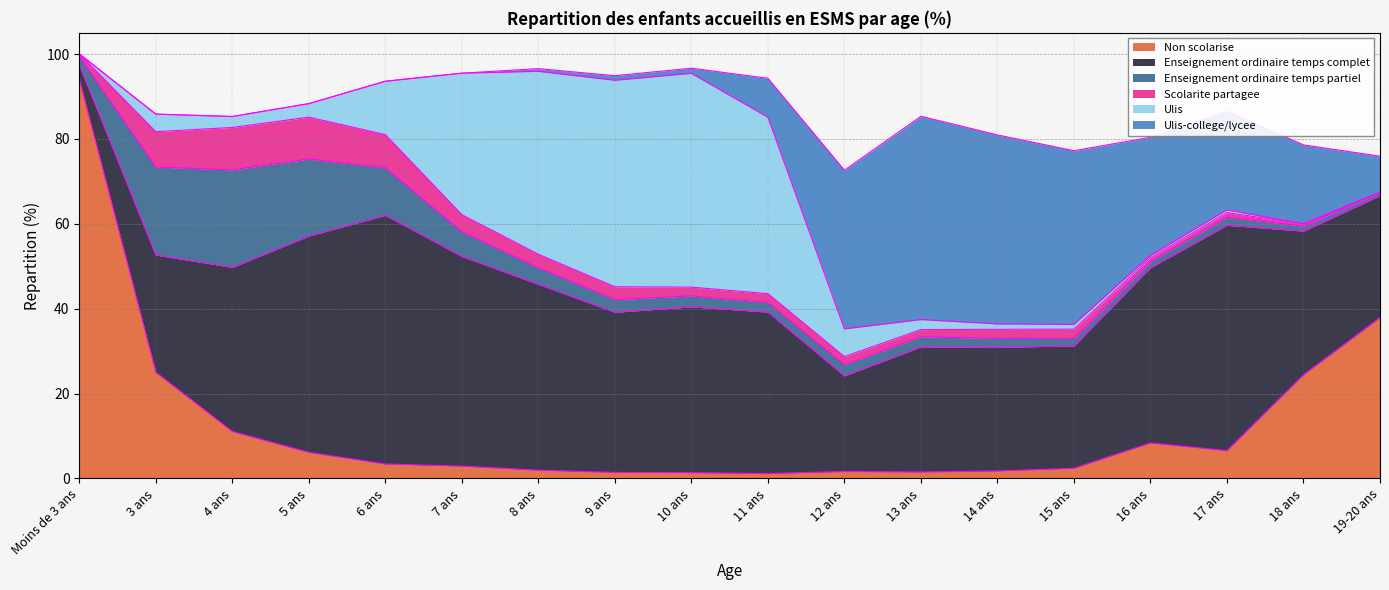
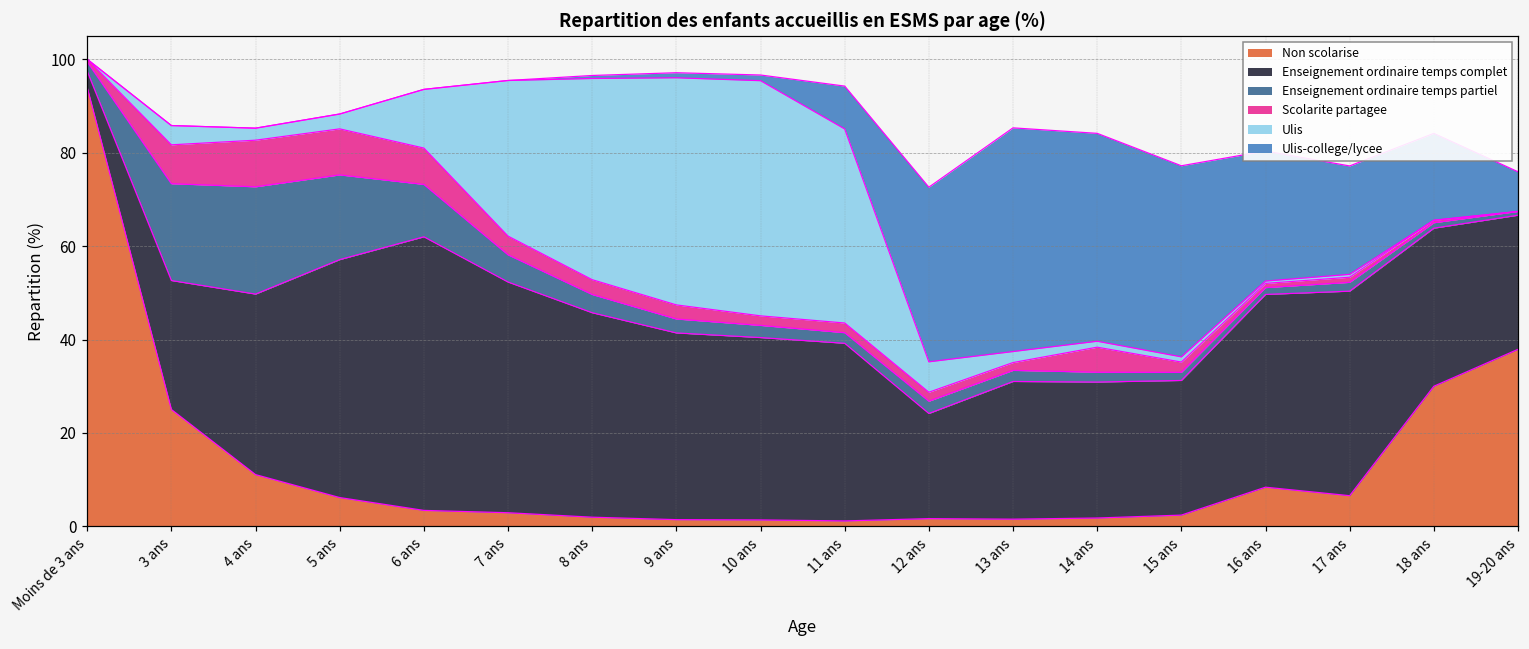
  {
    "Non scolarise": {
      "Moins de 3 ans": 94,
      "3 ans": 25,
      "4 ans": 11,
      "5 ans": 6,
      "6 ans": 3,
      "7 ans": 3,
      "8 ans": 2,
      "9 ans": 1,
      "10 ans": 1,
      "11 ans": 1,
      "12 ans": 2,
      "13 ans": 2,
      "14 ans": 2,
      "15 ans": 2,
      "16 ans": 8,
      "17 ans": 7,
-     "18 ans": 24,
+     "18 ans": 30,
      "19-20 ans": 38
    },
    "Enseignement ordinaire temps complet": {
      "Moins de 3 ans": 3,
      "3 ans": 28,
      "4 ans": 39,
      "5 ans": 51,
      "6 ans": 59,
      "7 ans": 49,
      "8 ans": 44,
-     "9 ans": 38,
+     "9 ans": 40,
      "10 ans": 39,
      "11 ans": 38,
      "12 ans": 23,
      "13 ans": 29,
      "14 ans": 29,
      "15 ans": 29,
      "16 ans": 41,
-     "17 ans": 53,
+     "17 ans": 44,
      "18 ans": 34,
      "19-20 ans": 29
    },
    "Enseignement ordinaire temps partiel": {
      "3 ans": 21,
      "4 ans": 23,
      "5 ans": 18,
      "6 ans": 11,
      "7 ans": 6,
      "8 ans": 4,
      "9 ans": 3,
      "10 ans": 3,
      "11 ans": 2,
      "12 ans": 3,
      "13 ans": 2,
      "14 ans": 2,
      "15 ans": 2,
      "16 ans": 1,
      "17 ans": 2
    },
    "Scolarite partagee": {
      "3 ans": 8,
      "4 ans": 10,
      "5 ans": 10,
      "6 ans": 8,
      "7 ans": 4,
      "8 ans": 3,
      "9 ans": 3,
      "10 ans": 2,
      "11 ans": 2,
      "12 ans": 2,
      "13 ans": 2,
-     "14 ans": 2,
+     "14 ans": 5,
      "15 ans": 2,
      "17 ans": 1
    },
    "Ulis": {
      "8 ans": 43,
      "9 ans": 49,
      "10 ans": 50,
      "11 ans": 42,
      "12 ans": 7,
      "13 ans": 2,
      "14 ans": 1,
      "15 ans": 1,
      "17 ans": 1
    },
    "Ulis-college/lycee": {
      "8 ans": 1,
      "9 ans": 1,
      "10 ans": 1,
      "11 ans": 9,
      "12 ans": 37,
      "13 ans": 48,
      "14 ans": 45,
      "15 ans": 41,
      "16 ans": 28,
      "19-20 ans": 9
    }
  }
